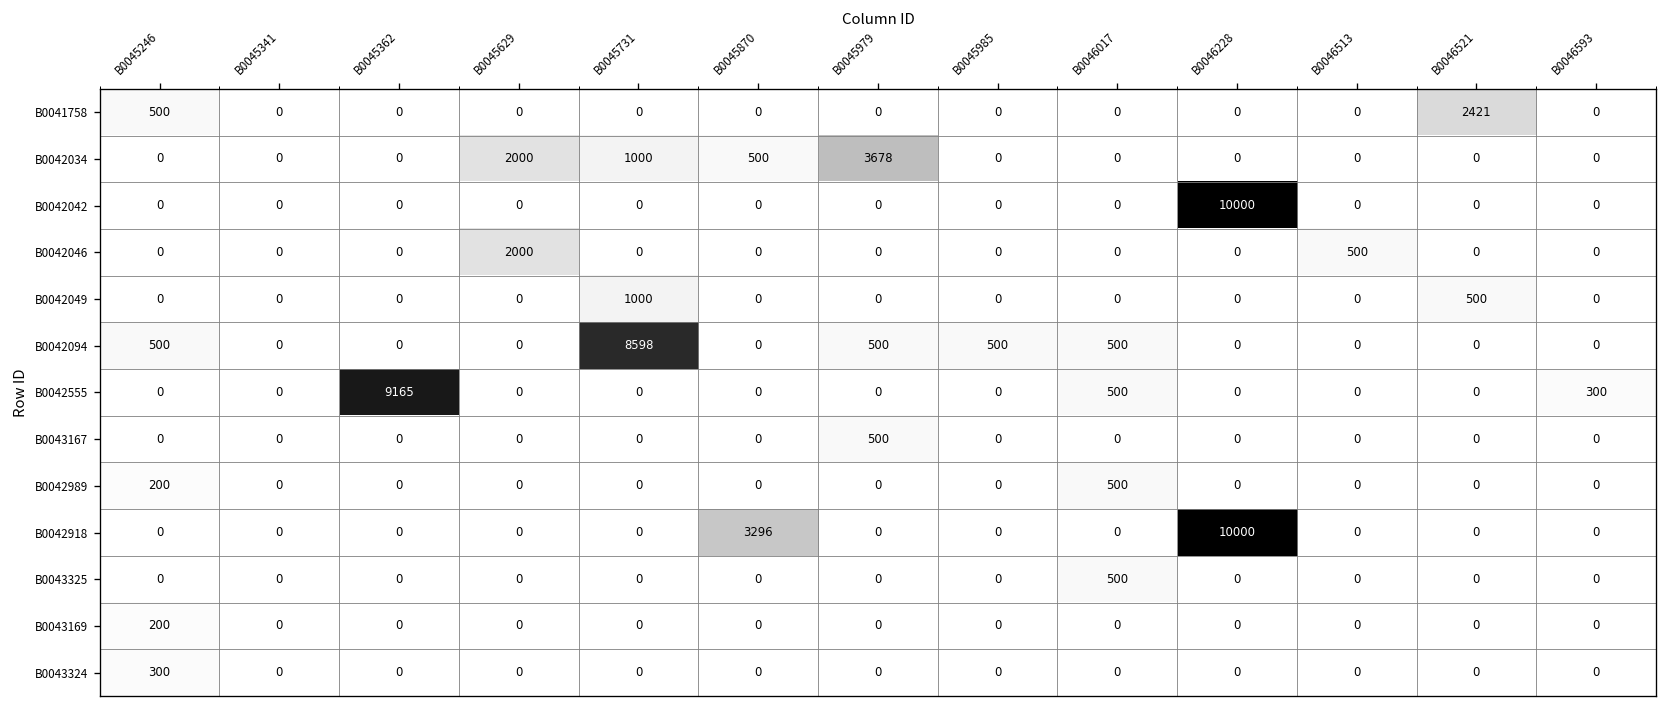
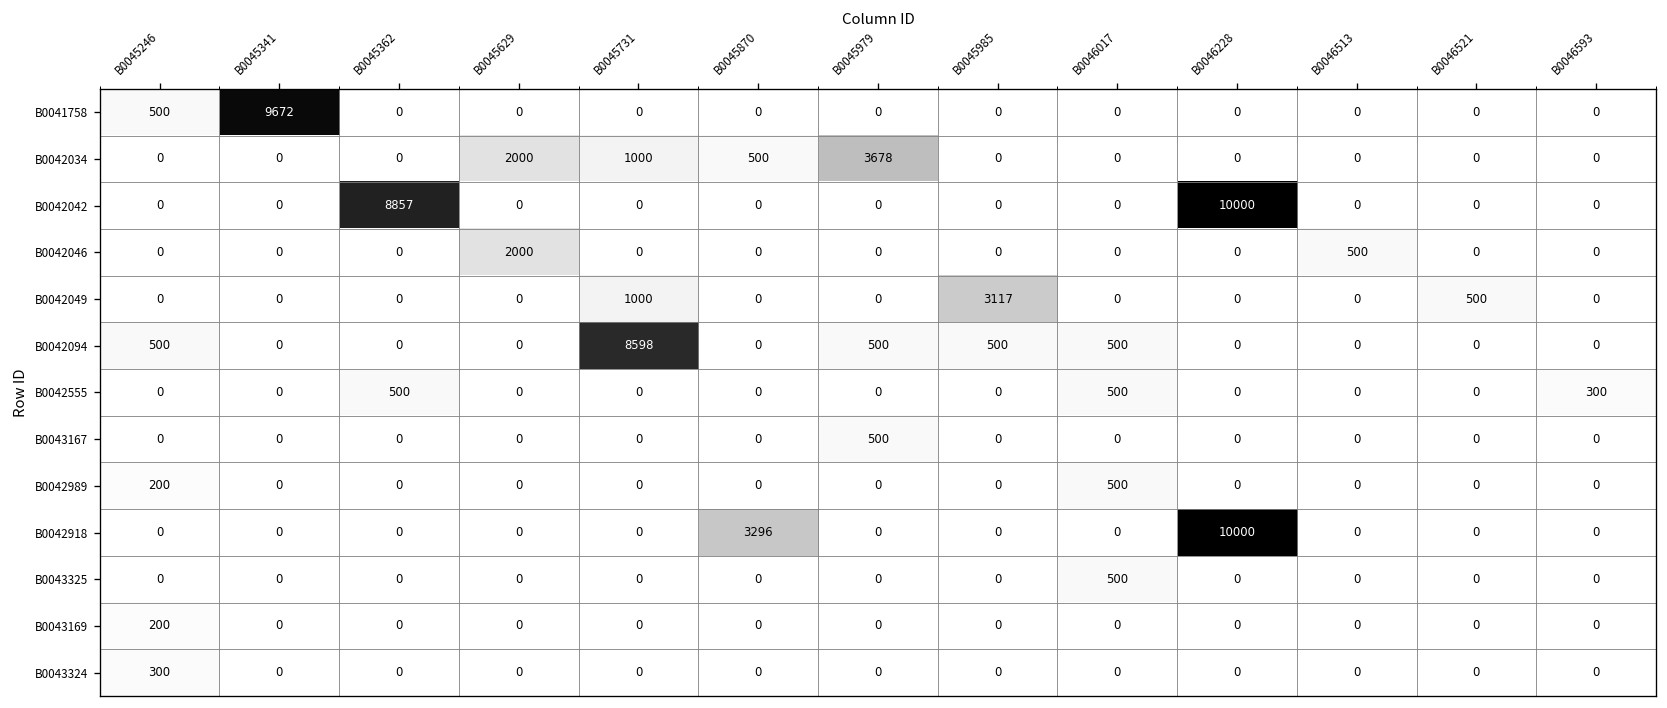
  {
    "B0041758": {
      "B0045246": 500,
-     "B0045341": 0,
+     "B0045341": 9672,
      "B0045362": 0,
      "B0045629": 0,
      "B0045731": 0,
      "B0045870": 0,
      "B0045979": 0,
      "B0045985": 0,
      "B0046017": 0,
      "B0046228": 0,
      "B0046513": 0,
-     "B0046521": 2421,
+     "B0046521": 0,
      "B0046593": 0
    },
    "B0042034": {
      "B0045246": 0,
      "B0045341": 0,
      "B0045362": 0,
      "B0045629": 2000,
      "B0045731": 1000,
      "B0045870": 500,
      "B0045979": 3678,
      "B0045985": 0,
      "B0046017": 0,
      "B0046228": 0,
      "B0046513": 0,
      "B0046521": 0,
      "B0046593": 0
    },
    "B0042042": {
      "B0045246": 0,
      "B0045341": 0,
-     "B0045362": 0,
+     "B0045362": 8857,
      "B0045629": 0,
      "B0045731": 0,
      "B0045870": 0,
      "B0045979": 0,
      "B0045985": 0,
      "B0046017": 0,
      "B0046228": 10000,
      "B0046513": 0,
      "B0046521": 0,
      "B0046593": 0
    },
    "B0042046": {
      "B0045246": 0,
      "B0045341": 0,
      "B0045362": 0,
      "B0045629": 2000,
      "B0045731": 0,
      "B0045870": 0,
      "B0045979": 0,
      "B0045985": 0,
      "B0046017": 0,
      "B0046228": 0,
      "B0046513": 500,
      "B0046521": 0,
      "B0046593": 0
    },
    "B0042049": {
      "B0045246": 0,
      "B0045341": 0,
      "B0045362": 0,
      "B0045629": 0,
      "B0045731": 1000,
      "B0045870": 0,
      "B0045979": 0,
-     "B0045985": 0,
+     "B0045985": 3117,
      "B0046017": 0,
      "B0046228": 0,
      "B0046513": 0,
      "B0046521": 500,
      "B0046593": 0
    },
    "B0042094": {
      "B0045246": 500,
      "B0045341": 0,
      "B0045362": 0,
      "B0045629": 0,
      "B0045731": 8598,
      "B0045870": 0,
      "B0045979": 500,
      "B0045985": 500,
      "B0046017": 500,
      "B0046228": 0,
      "B0046513": 0,
      "B0046521": 0,
      "B0046593": 0
    },
    "B0042555": {
      "B0045246": 0,
      "B0045341": 0,
-     "B0045362": 9165,
+     "B0045362": 500,
      "B0045629": 0,
      "B0045731": 0,
      "B0045870": 0,
      "B0045979": 0,
      "B0045985": 0,
      "B0046017": 500,
      "B0046228": 0,
      "B0046513": 0,
      "B0046521": 0,
      "B0046593": 300
    },
    "B0043167": {
      "B0045246": 0,
      "B0045341": 0,
      "B0045362": 0,
      "B0045629": 0,
      "B0045731": 0,
      "B0045870": 0,
      "B0045979": 500,
      "B0045985": 0,
      "B0046017": 0,
      "B0046228": 0,
      "B0046513": 0,
      "B0046521": 0,
      "B0046593": 0
    },
    "B0042989": {
      "B0045246": 200,
      "B0045341": 0,
      "B0045362": 0,
      "B0045629": 0,
      "B0045731": 0,
      "B0045870": 0,
      "B0045979": 0,
      "B0045985": 0,
      "B0046017": 500,
      "B0046228": 0,
      "B0046513": 0,
      "B0046521": 0,
      "B0046593": 0
    },
    "B0042918": {
      "B0045246": 0,
      "B0045341": 0,
      "B0045362": 0,
      "B0045629": 0,
      "B0045731": 0,
      "B0045870": 3296,
      "B0045979": 0,
      "B0045985": 0,
      "B0046017": 0,
      "B0046228": 10000,
      "B0046513": 0,
      "B0046521": 0,
      "B0046593": 0
    },
    "B0043325": {
      "B0045246": 0,
      "B0045341": 0,
      "B0045362": 0,
      "B0045629": 0,
      "B0045731": 0,
      "B0045870": 0,
      "B0045979": 0,
      "B0045985": 0,
      "B0046017": 500,
      "B0046228": 0,
      "B0046513": 0,
      "B0046521": 0,
      "B0046593": 0
    },
    "B0043169": {
      "B0045246": 200,
      "B0045341": 0,
      "B0045362": 0,
      "B0045629": 0,
      "B0045731": 0,
      "B0045870": 0,
      "B0045979": 0,
      "B0045985": 0,
      "B0046017": 0,
      "B0046228": 0,
      "B0046513": 0,
      "B0046521": 0,
      "B0046593": 0
    },
    "B0043324": {
      "B0045246": 300,
      "B0045341": 0,
      "B0045362": 0,
      "B0045629": 0,
      "B0045731": 0,
      "B0045870": 0,
      "B0045979": 0,
      "B0045985": 0,
      "B0046017": 0,
      "B0046228": 0,
      "B0046513": 0,
      "B0046521": 0,
      "B0046593": 0
    }
  }
